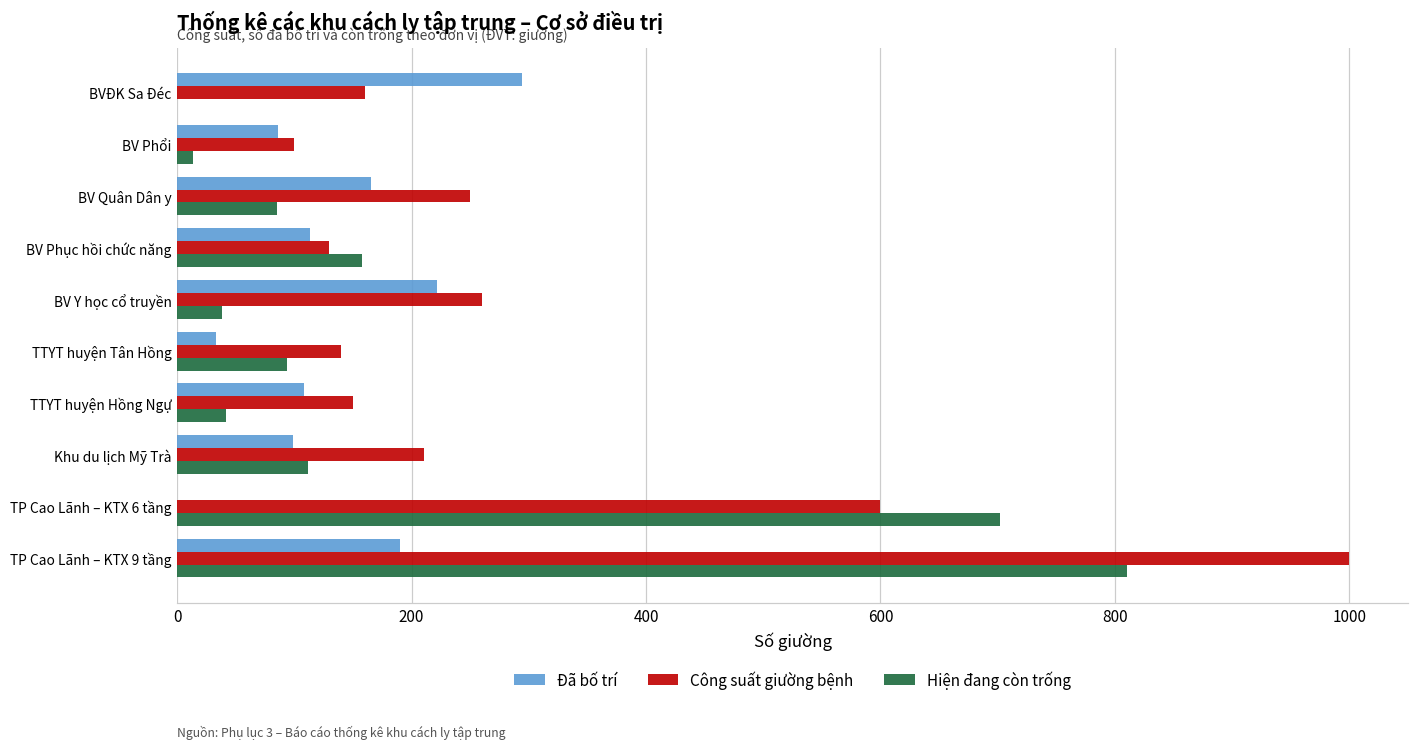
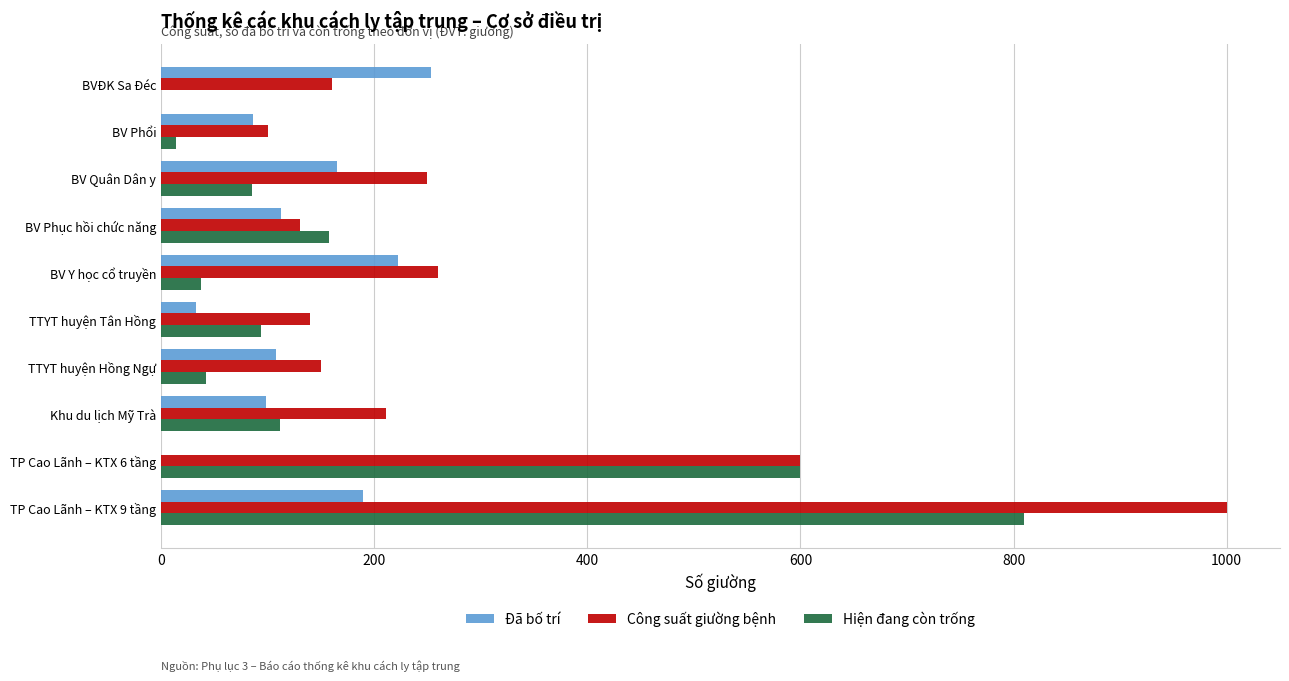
  {
    "Đã bố trí": {
-     "BVĐK Sa Đéc": 294,
+     "BVĐK Sa Đéc": 253,
      "BV Phổi": 86,
      "BV Quân Dân y": 165,
      "BV Phục hồi chức năng": 113,
      "BV Y học cổ truyền": 222,
      "TTYT huyện Tân Hồng": 33,
      "TTYT huyện Hồng Ngự": 108,
      "Khu du lịch Mỹ Trà": 99,
      "TP Cao Lãnh – KTX 6 tầng": 0,
      "TP Cao Lãnh – KTX 9 tầng": 190
    },
    "Công suất giường bệnh": {
      "BVĐK Sa Đéc": 160,
      "BV Phổi": 100,
      "BV Quân Dân y": 250,
      "BV Phục hồi chức năng": 130,
      "BV Y học cổ truyền": 260,
      "TTYT huyện Tân Hồng": 140,
      "TTYT huyện Hồng Ngự": 150,
      "Khu du lịch Mỹ Trà": 211,
      "TP Cao Lãnh – KTX 6 tầng": 600,
      "TP Cao Lãnh – KTX 9 tầng": 1000
    },
    "Hiện đang còn trống": {
      "BVĐK Sa Đéc": 0,
      "BV Phổi": 14,
      "BV Quân Dân y": 85,
      "BV Phục hồi chức năng": 158,
      "BV Y học cổ truyền": 38,
      "TTYT huyện Tân Hồng": 94,
      "TTYT huyện Hồng Ngự": 42,
      "Khu du lịch Mỹ Trà": 112,
-     "TP Cao Lãnh – KTX 6 tầng": 702,
+     "TP Cao Lãnh – KTX 6 tầng": 600,
      "TP Cao Lãnh – KTX 9 tầng": 810
    }
  }
